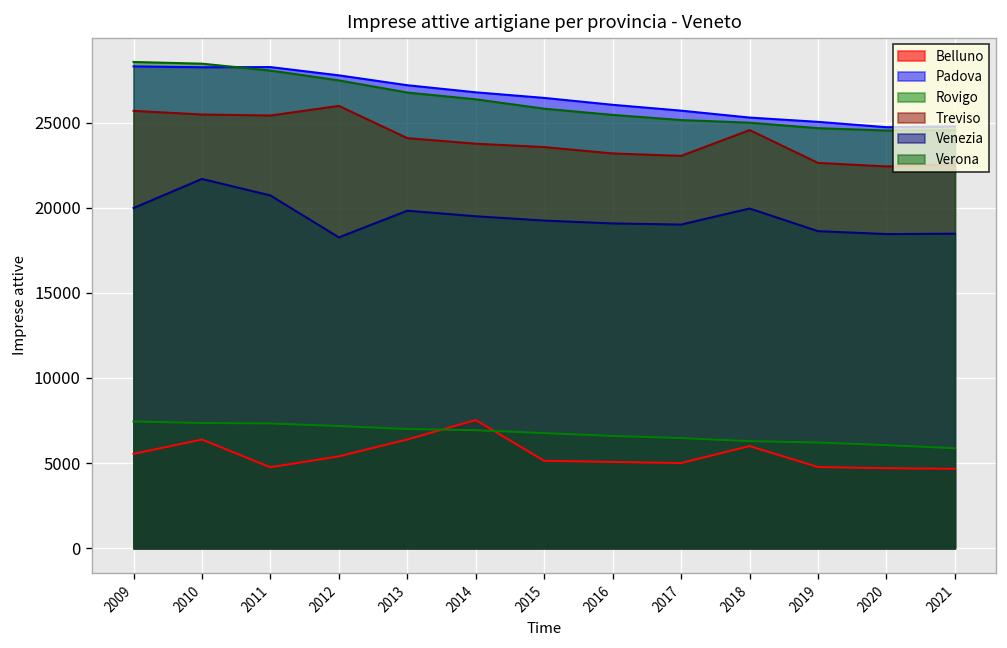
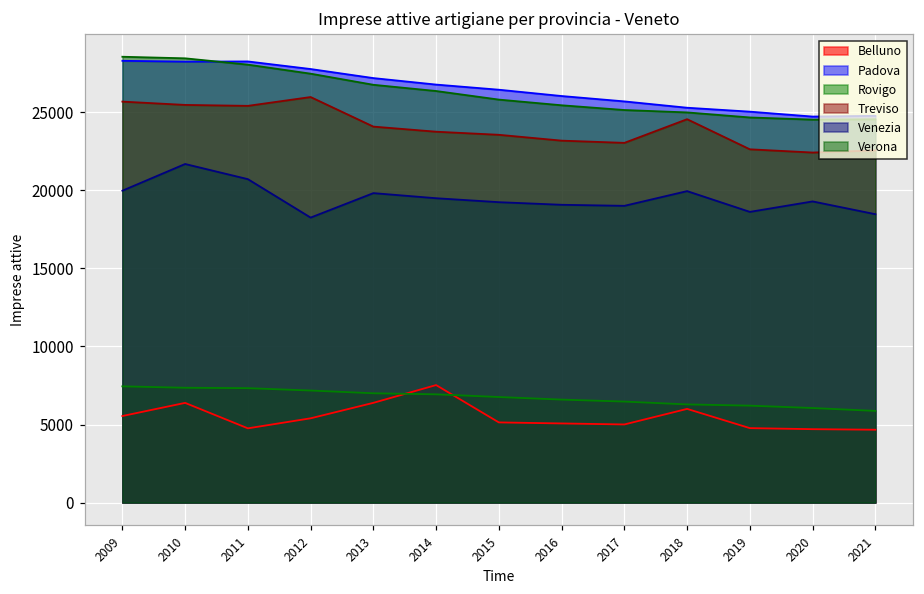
  {
    "Belluno": {
      "2009": 5500,
      "2010": 6400,
      "2011": 4800,
      "2012": 5400,
      "2013": 6400,
      "2014": 7500,
      "2015": 5100,
      "2016": 5100,
      "2017": 5000,
      "2018": 6000,
      "2019": 4800,
      "2020": 4700,
      "2021": 4700
    },
    "Padova": {
      "2009": 28300,
      "2010": 28200,
      "2011": 28300,
      "2012": 27800,
      "2013": 27200,
      "2014": 26800,
      "2015": 26400,
      "2016": 26000,
      "2017": 25700,
      "2018": 25300,
      "2019": 25000,
      "2020": 24700
    },
    "Treviso": {
      "2009": 25700,
      "2010": 25500,
      "2011": 25400,
      "2012": 26000,
      "2013": 24100,
      "2014": 23800,
      "2015": 23600,
      "2016": 23200,
      "2017": 23000,
      "2018": 24600,
      "2019": 22600,
      "2020": 22400,
      "2021": 22600
    },
    "Venezia": {
      "2009": 20000,
      "2010": 21700,
      "2011": 20700,
      "2012": 18300,
      "2013": 19800,
      "2014": 19500,
      "2015": 19200,
      "2016": 19100,
      "2017": 19000,
      "2018": 20000,
      "2019": 18600,
-     "2020": 18500,
+     "2020": 19300,
      "2021": 18500
    }
  }
